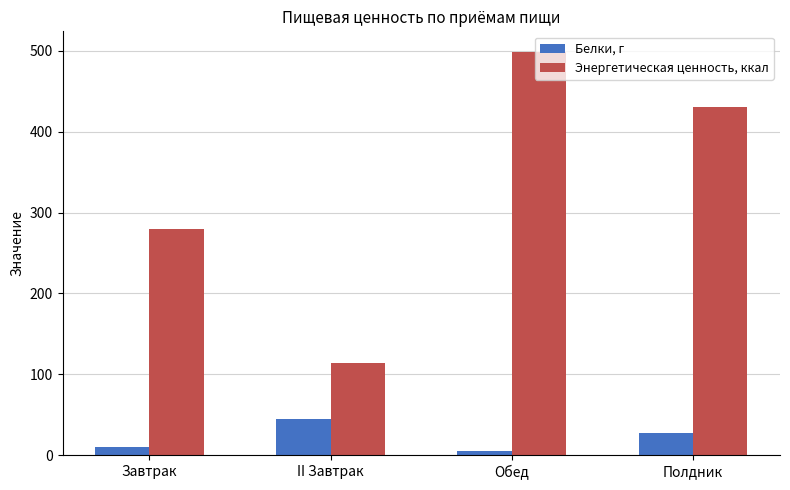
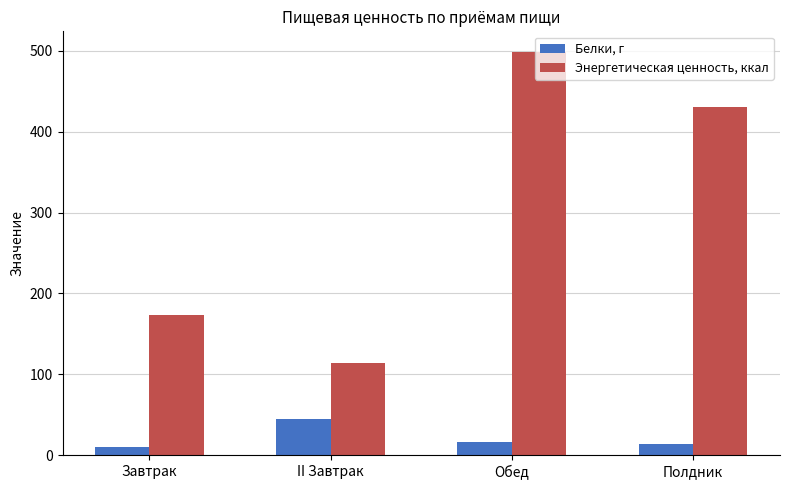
  {
    "Белки, г": {
      "Завтрак": 10,
      "II Завтрак": 50,
-     "Обед": 10,
-     "Полдник": 30
+     "Обед": 20,
+     "Полдник": 10
    },
    "Энергетическая ценность, ккал": {
-     "Завтрак": 280,
+     "Завтрак": 170,
      "II Завтрак": 110,
      "Полдник": 430
    }
  }
